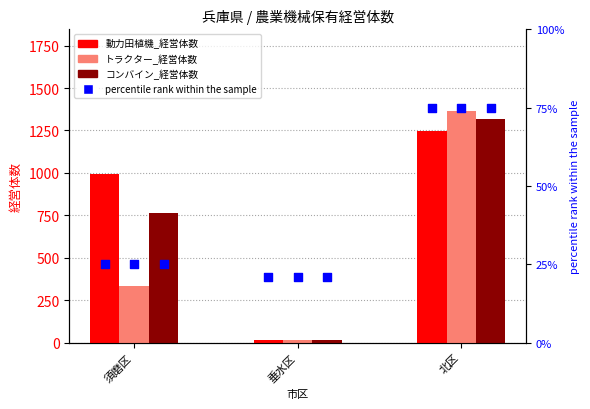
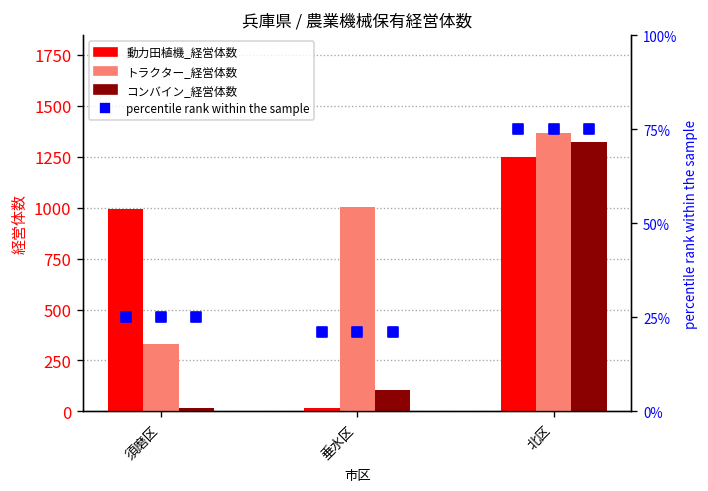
  {
    "動力田植機_経営体数": {
      "須磨区": 990,
      "垂水区": 20,
      "北区": 1250
    },
    "トラクター_経営体数": {
      "須磨区": 330,
-     "垂水区": 20,
+     "垂水区": 1010,
      "北区": 1370
    },
    "コンバイン_経営体数": {
-     "須磨区": 760,
-     "垂水区": 20,
+     "須磨区": 20,
+     "垂水区": 100,
      "北区": 1320
    }
  }
